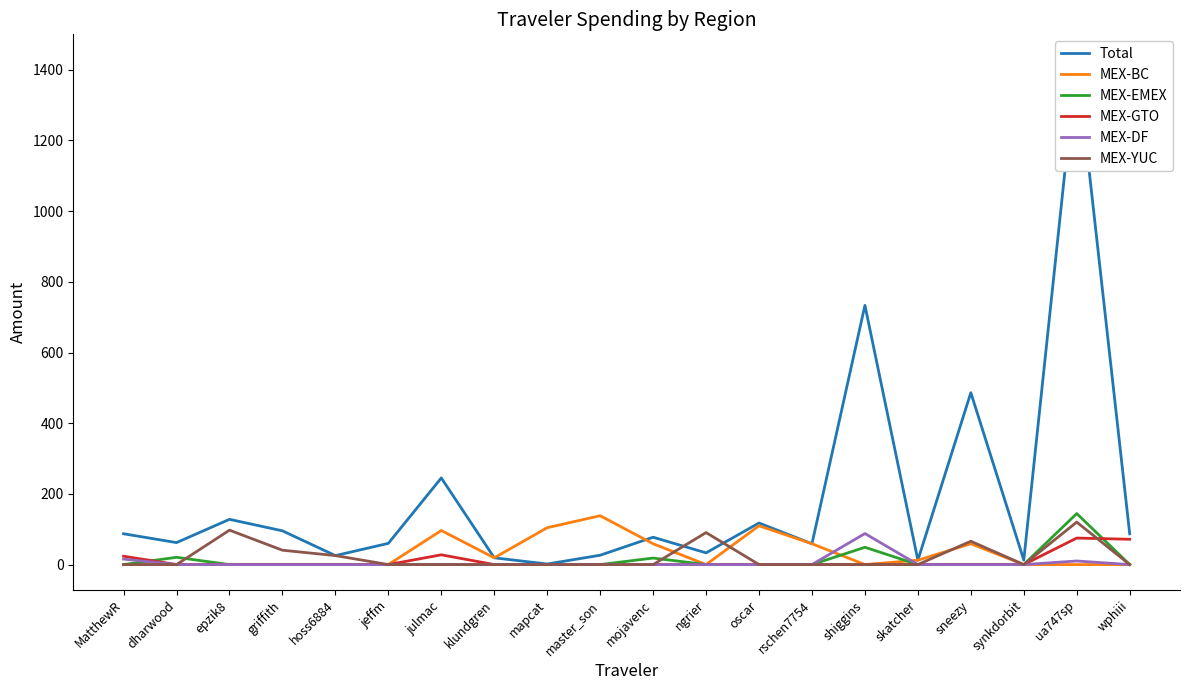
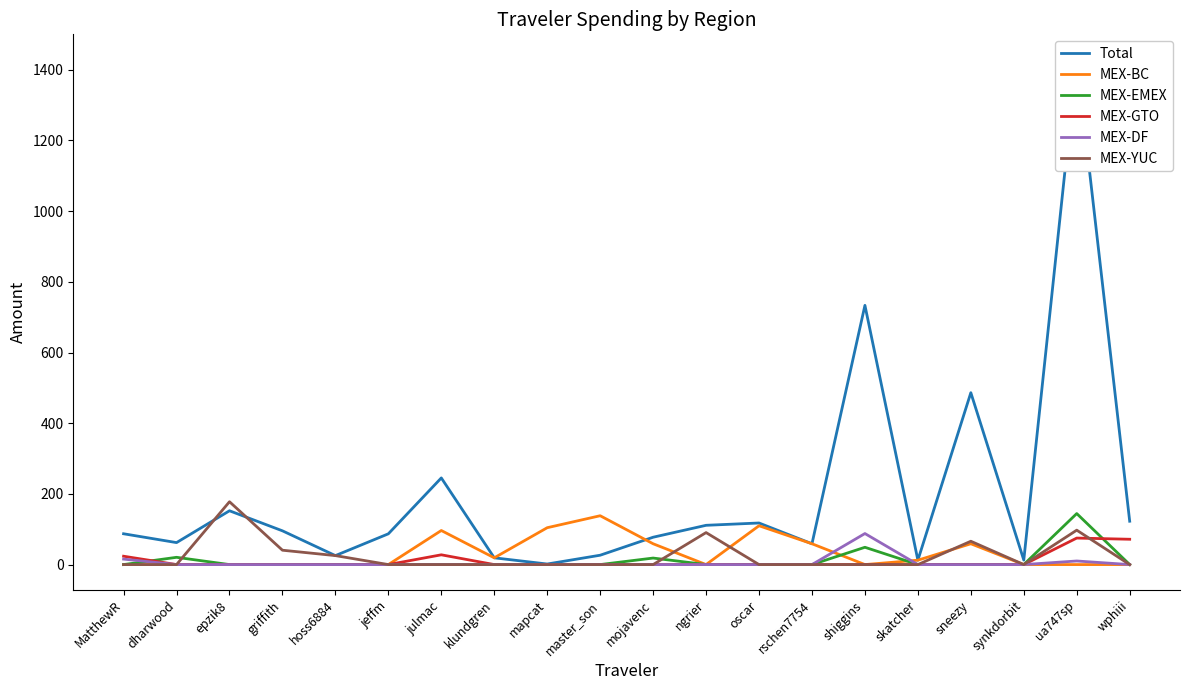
  {
    "Total": {
      "MatthewR": 90,
      "dharwood": 60,
-     "epzik8": 130,
+     "epzik8": 150,
      "griffith": 100,
-     "jeffm": 60,
+     "jeffm": 90,
      "julmac": 250,
      "master_son": 30,
      "mojavenc": 80,
-     "ngrier": 30,
+     "ngrier": 110,
      "oscar": 120,
      "shiggins": 730,
      "sneezy": 490,
      "synkdorbit": 10,
-     "wphiii": 90
+     "wphiii": 120
    },
    "MEX-BC": {
      "julmac": 100,
      "mapcat": 100,
      "master_son": 140,
      "mojavenc": 60,
      "oscar": 110,
      "sneezy": 60,
      "ua747sp": 0
    },
    "MEX-EMEX": {
      "dharwood": 20,
      "mojavenc": 20,
      "shiggins": 50,
      "ua747sp": 140
    },
    "MEX-GTO": {
      "MatthewR": 20,
      "julmac": 30,
      "ua747sp": 80,
      "wphiii": 70
    },
    "MEX-DF": {
      "MatthewR": 20,
      "shiggins": 90,
      "ua747sp": 10
    },
    "MEX-YUC": {
-     "epzik8": 100,
+     "epzik8": 180,
      "griffith": 40,
      "ngrier": 90,
      "sneezy": 70,
-     "ua747sp": 120
+     "ua747sp": 100
    }
  }
